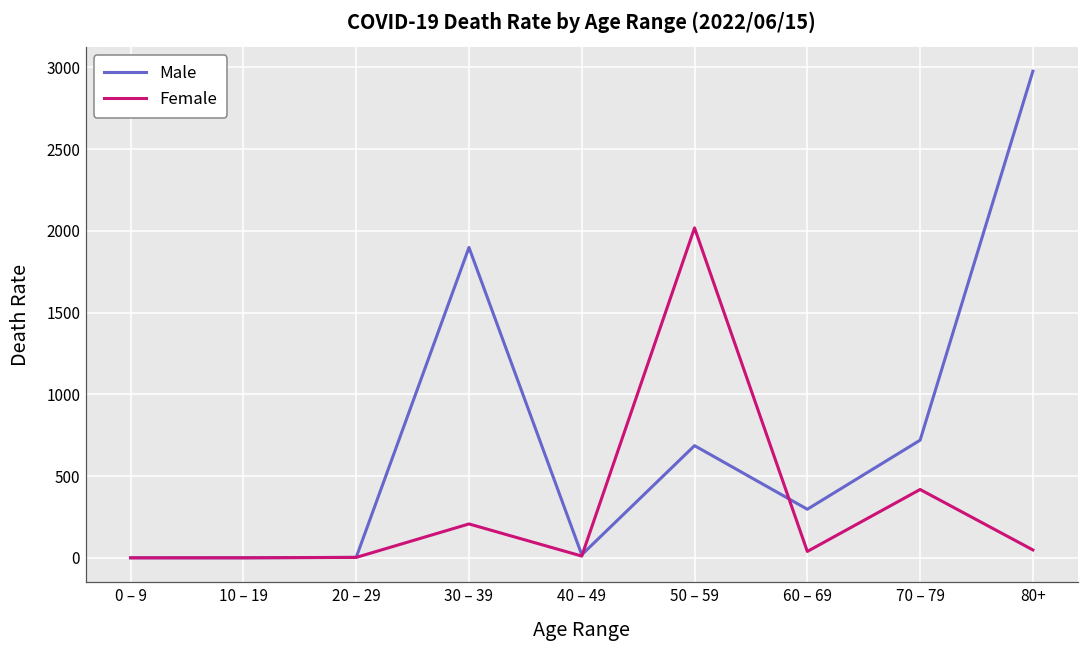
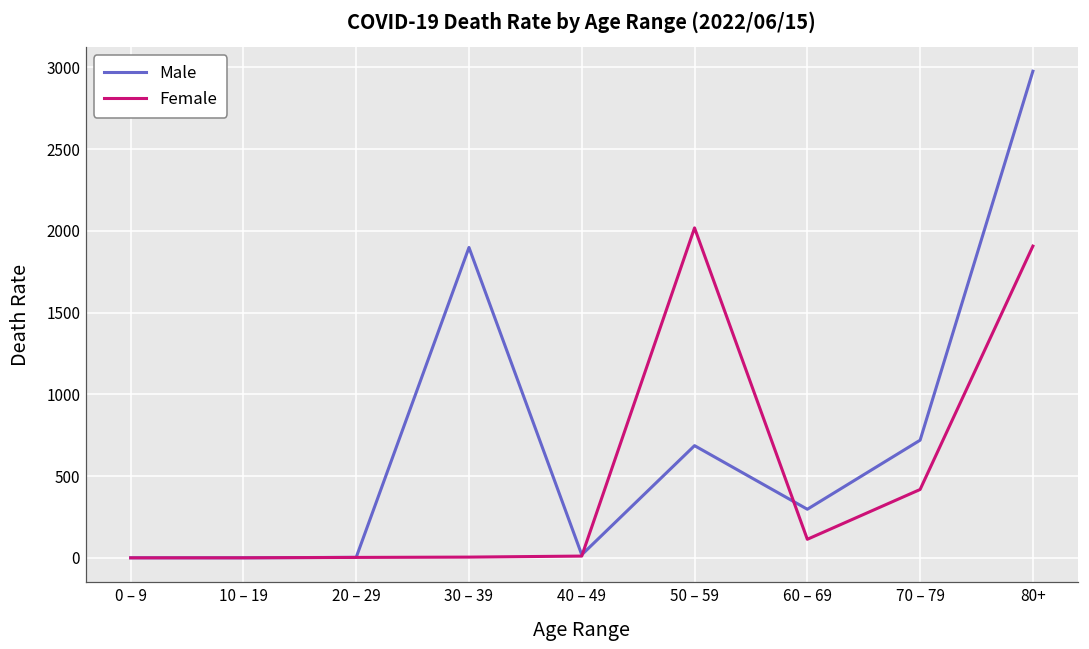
  {
    "Male": {
      "30 – 39": 1900,
      "50 – 59": 690,
      "60 – 69": 300,
      "70 – 79": 720,
      "80+": 2980
    },
    "Female": {
-     "30 – 39": 210,
+     "30 – 39": 0,
      "50 – 59": 2020,
-     "60 – 69": 40,
+     "60 – 69": 110,
      "70 – 79": 420,
-     "80+": 50
+     "80+": 1910
    }
  }
